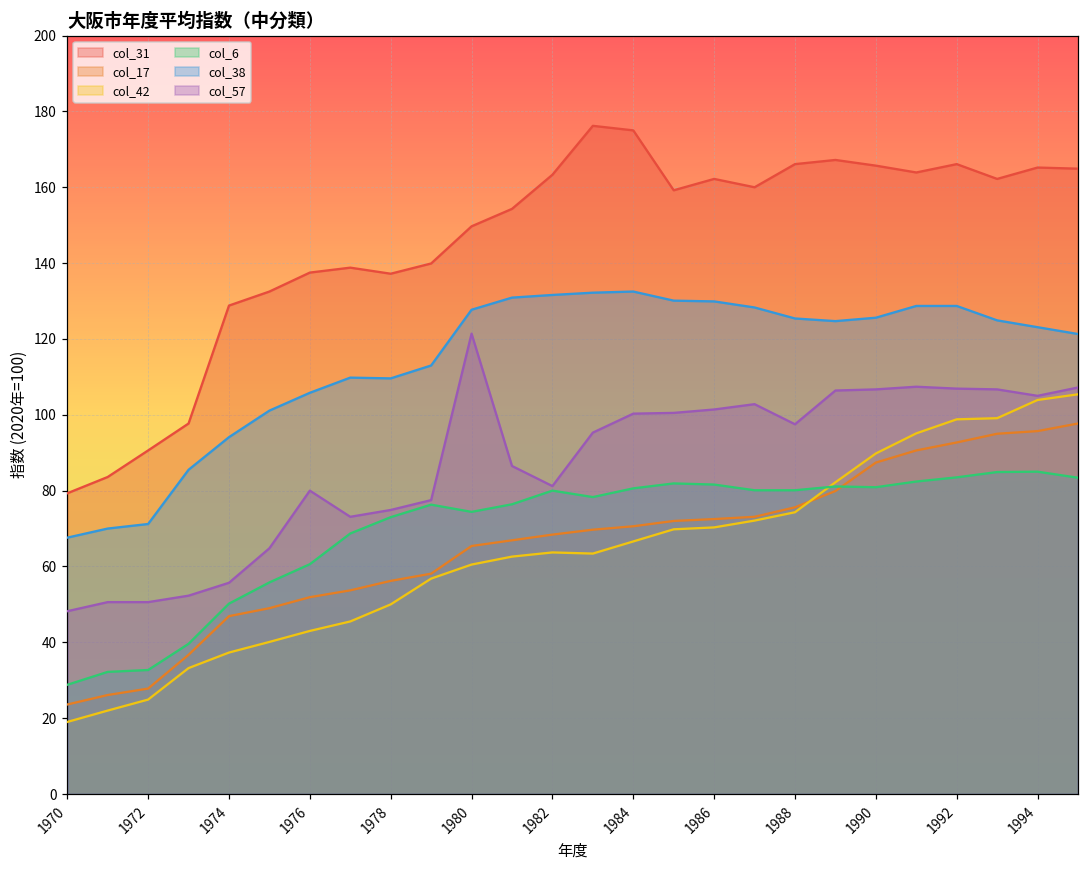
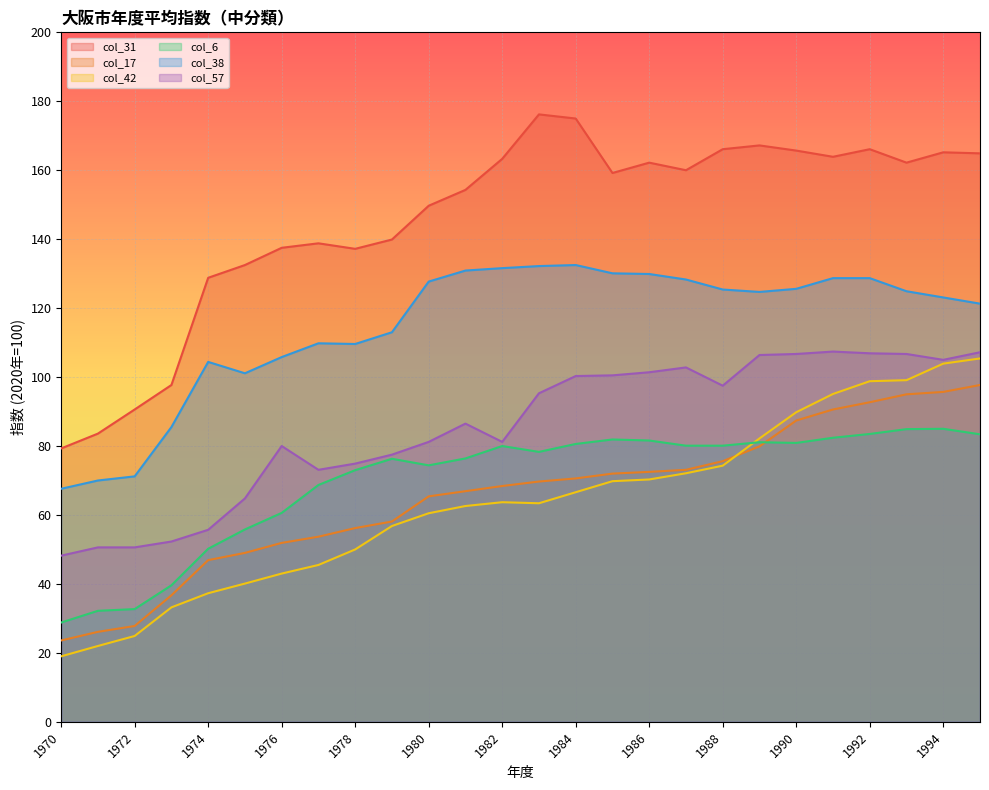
  {
    "col_6": {
      "1970": 29,
      "1972": 33,
      "1974": 50,
      "1976": 61,
      "1978": 73,
      "1980": 74,
      "1982": 80,
      "1984": 81,
      "1986": 82,
      "1988": 80,
      "1990": 81,
      "1992": 84,
      "1994": 85
    },
    "col_38": {
      "1970": 68,
      "1972": 71,
-     "1974": 94,
+     "1974": 104,
      "1976": 106,
      "1978": 110,
      "1980": 128,
      "1982": 132,
      "1984": 133,
      "1986": 130,
      "1988": 125,
      "1990": 126,
      "1992": 129,
      "1994": 123
    },
    "col_57": {
      "1970": 48,
      "1972": 51,
      "1974": 56,
      "1976": 80,
      "1978": 75,
-     "1980": 121,
+     "1980": 81,
      "1982": 81,
      "1984": 100,
      "1986": 101,
      "1988": 98,
      "1990": 107,
      "1992": 107,
      "1994": 105
    }
  }
